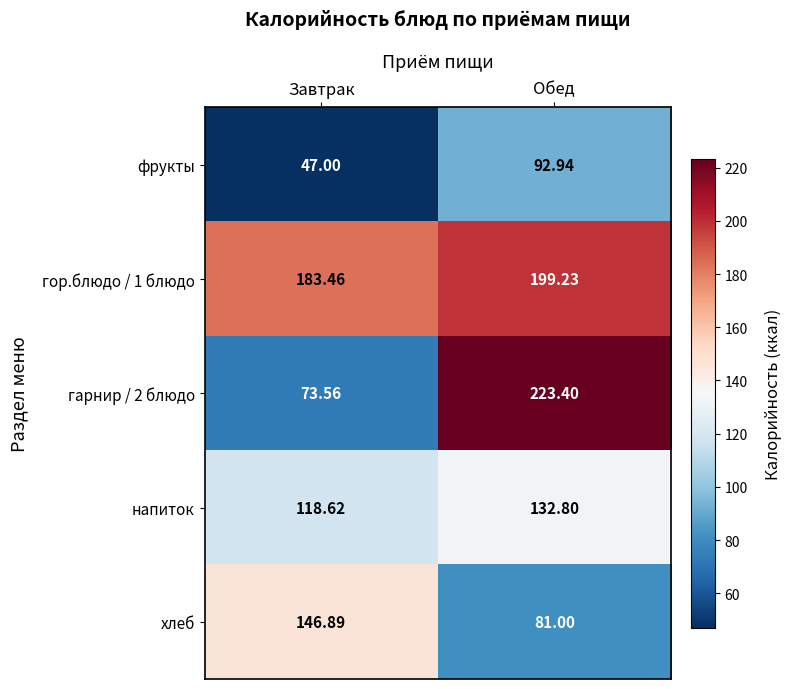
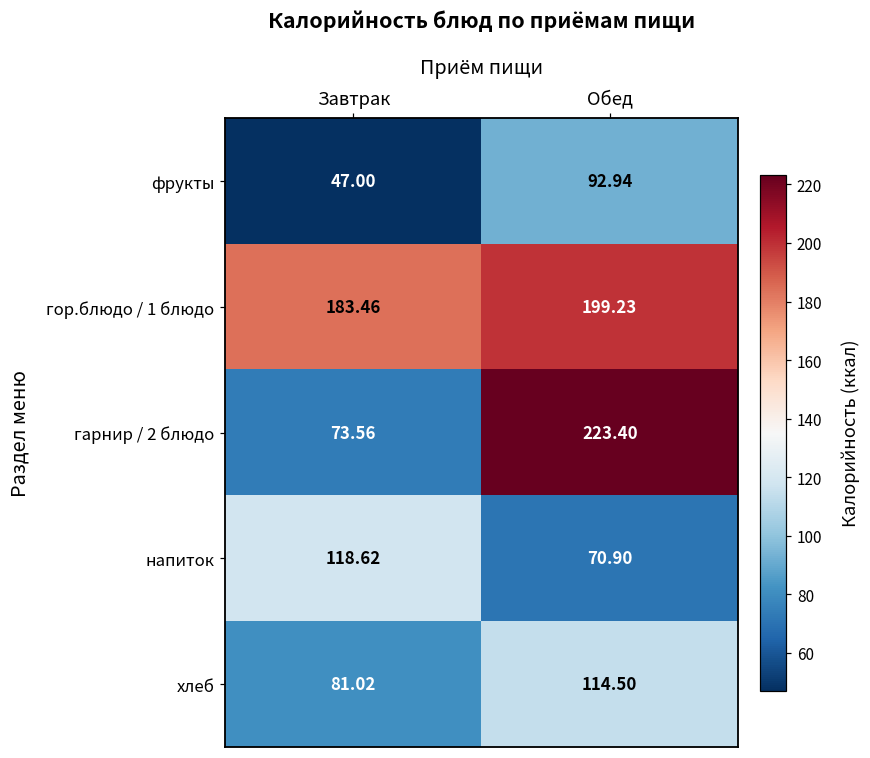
  {
    "фрукты": {
      "Завтрак": 47.00,
      "Обед": 92.94
    },
    "гор.блюдо / 1 блюдо": {
      "Завтрак": 183.46,
      "Обед": 199.23
    },
    "гарнир / 2 блюдо": {
      "Завтрак": 73.56,
      "Обед": 223.40
    },
    "напиток": {
      "Завтрак": 118.62,
-     "Обед": 132.80
+     "Обед": 70.90
    },
    "хлеб": {
-     "Завтрак": 146.89,
-     "Обед": 81.00
+     "Завтрак": 81.02,
+     "Обед": 114.50
    }
  }
